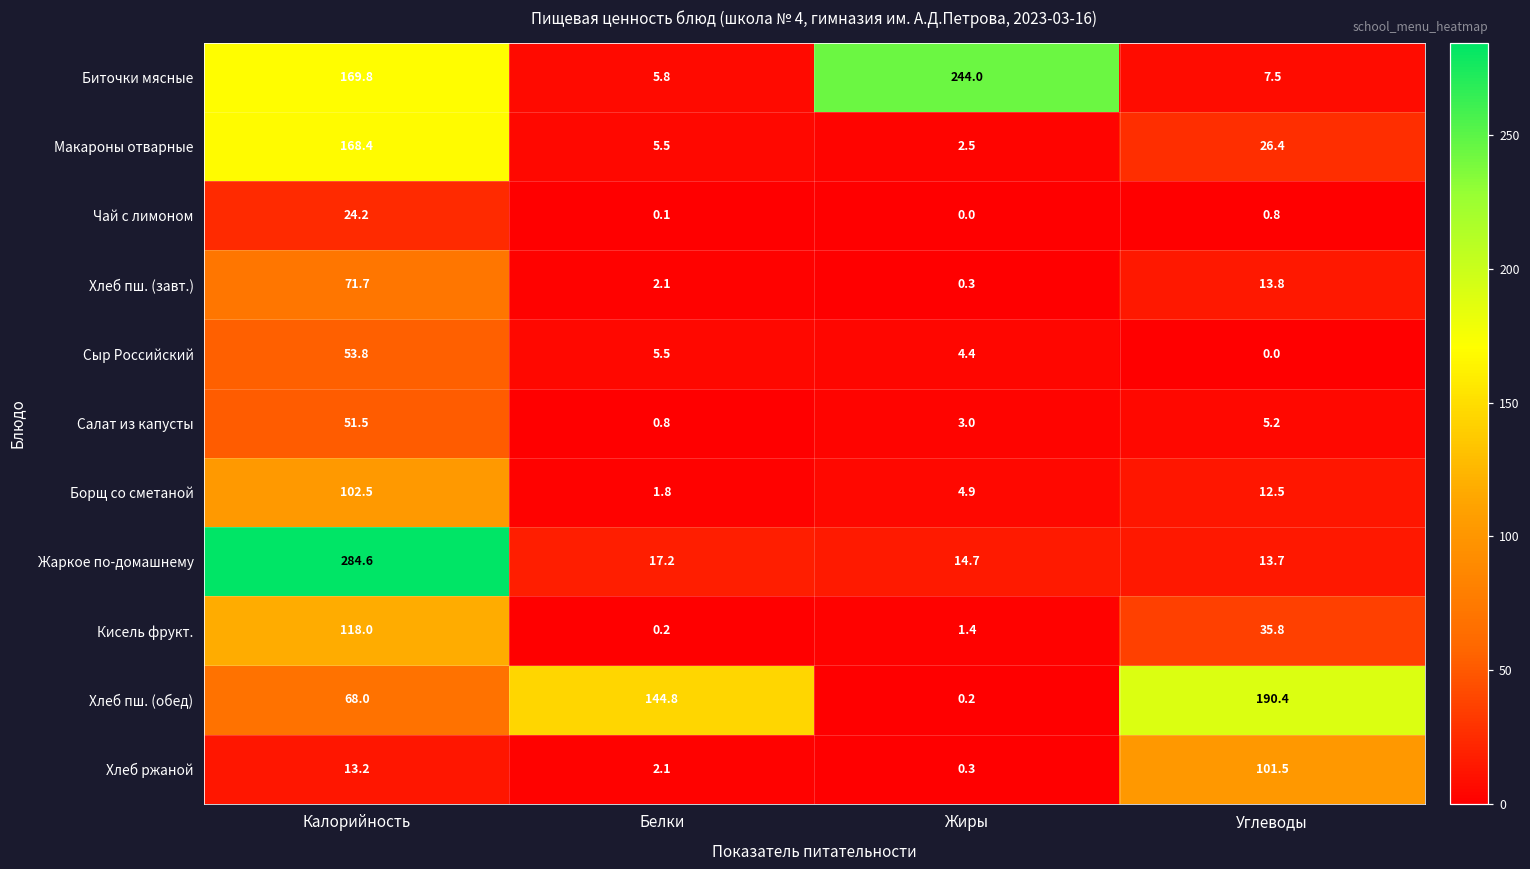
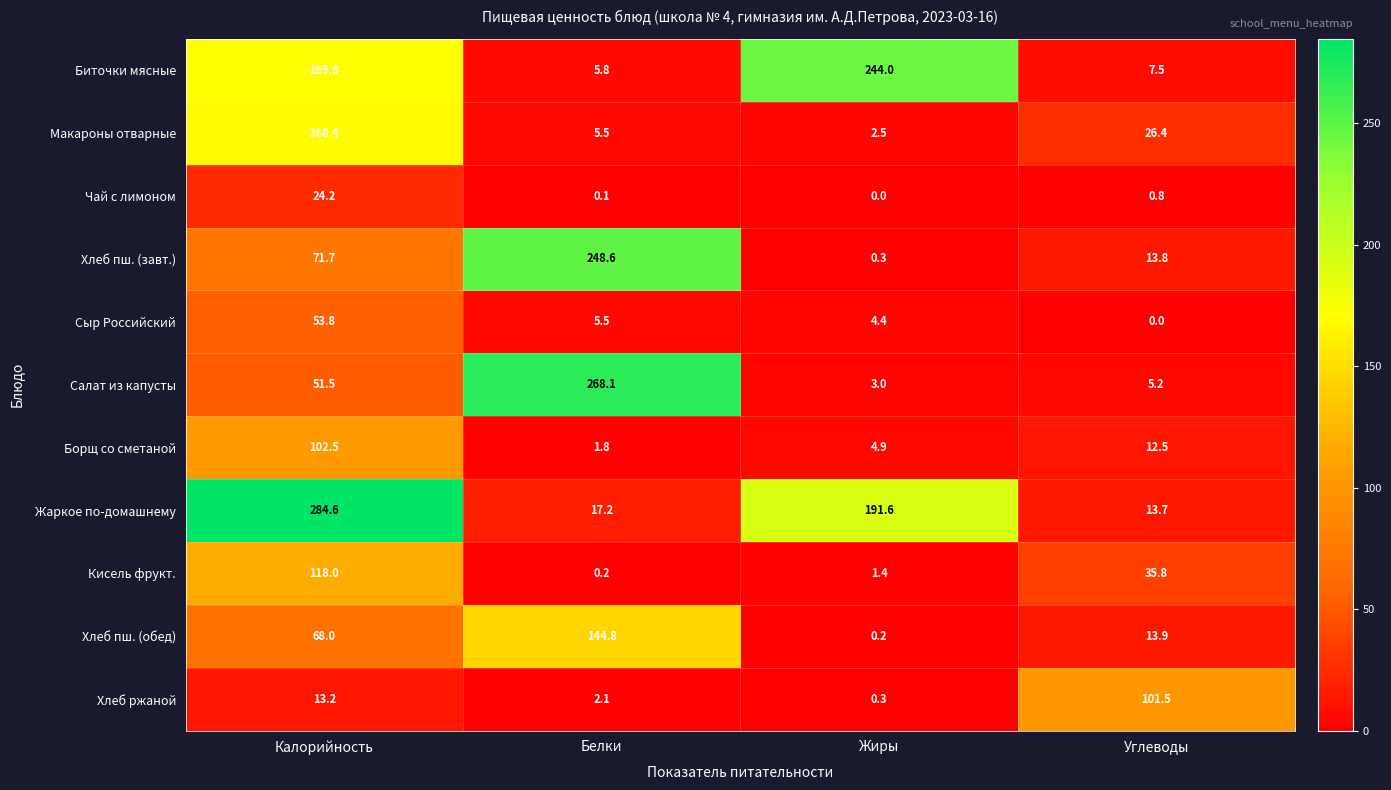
  {
    "Биточки мясные": {
      "Калорийность": 169.8,
      "Белки": 5.8,
      "Жиры": 244.0,
      "Углеводы": 7.5
    },
    "Макароны отварные": {
      "Калорийность": 168.4,
      "Белки": 5.5,
      "Жиры": 2.5,
      "Углеводы": 26.4
    },
    "Чай с лимоном": {
      "Калорийность": 24.2,
      "Белки": 0.1,
      "Жиры": 0.0,
      "Углеводы": 0.8
    },
    "Хлеб пш. (завт.)": {
      "Калорийность": 71.7,
-     "Белки": 2.1,
+     "Белки": 248.6,
      "Жиры": 0.3,
      "Углеводы": 13.8
    },
    "Сыр Российский": {
      "Калорийность": 53.8,
      "Белки": 5.5,
      "Жиры": 4.4,
      "Углеводы": 0.0
    },
    "Салат из капусты": {
      "Калорийность": 51.5,
-     "Белки": 0.8,
+     "Белки": 268.1,
      "Жиры": 3.0,
      "Углеводы": 5.2
    },
    "Борщ со сметаной": {
      "Калорийность": 102.5,
      "Белки": 1.8,
      "Жиры": 4.9,
      "Углеводы": 12.5
    },
    "Жаркое по-домашнему": {
      "Калорийность": 284.6,
      "Белки": 17.2,
-     "Жиры": 14.7,
+     "Жиры": 191.6,
      "Углеводы": 13.7
    },
    "Кисель фрукт.": {
      "Калорийность": 118.0,
      "Белки": 0.2,
      "Жиры": 1.4,
      "Углеводы": 35.8
    },
    "Хлеб пш. (обед)": {
      "Калорийность": 68.0,
      "Белки": 144.8,
      "Жиры": 0.2,
-     "Углеводы": 190.4
+     "Углеводы": 13.9
    },
    "Хлеб ржаной": {
      "Калорийность": 13.2,
      "Белки": 2.1,
      "Жиры": 0.3,
      "Углеводы": 101.5
    }
  }
